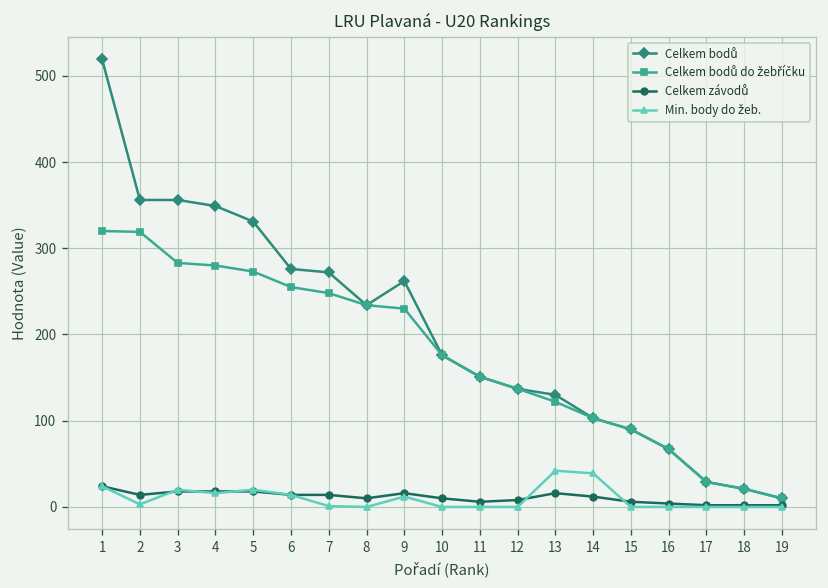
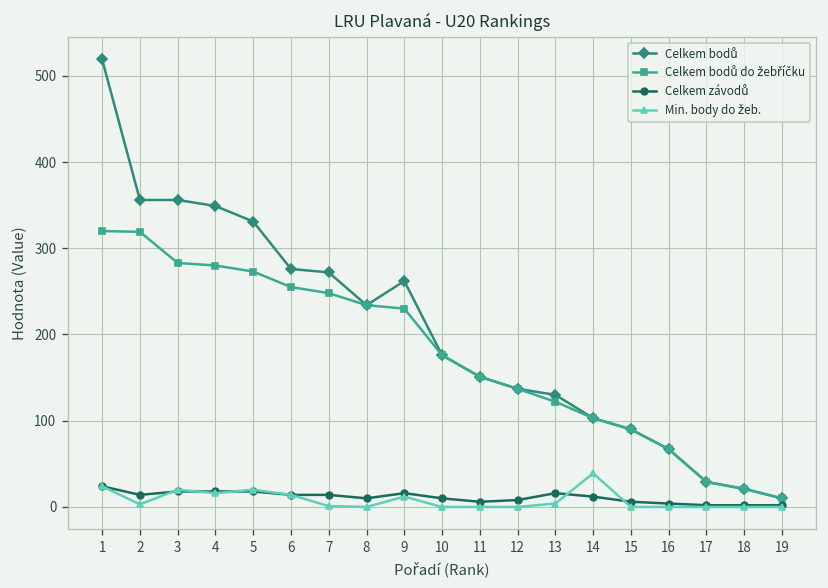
  {
    "Min. body do žeb.": {
      "2": 0,
      "7": 0,
      "8": 0,
      "9": 10,
      "10": 0,
      "11": 0,
      "12": 0,
-     "13": 40,
+     "13": 0,
      "14": 40,
      "15": 0,
      "16": 0
    }
  }
